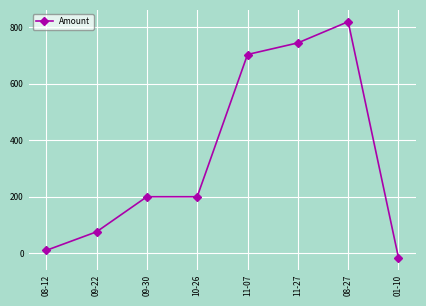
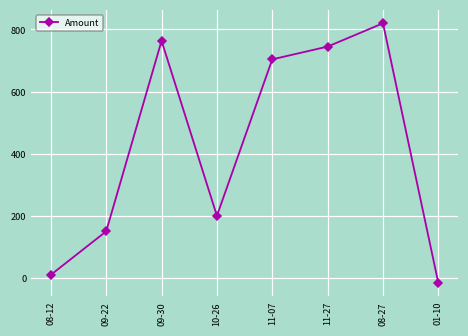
  {
    "08-12": 10,
-   "09-22": 80,
-   "09-30": 200,
+   "09-22": 150,
+   "09-30": 760,
    "10-26": 200,
    "11-07": 700,
    "11-27": 740,
    "08-27": 820,
    "01-10": -20
  }
